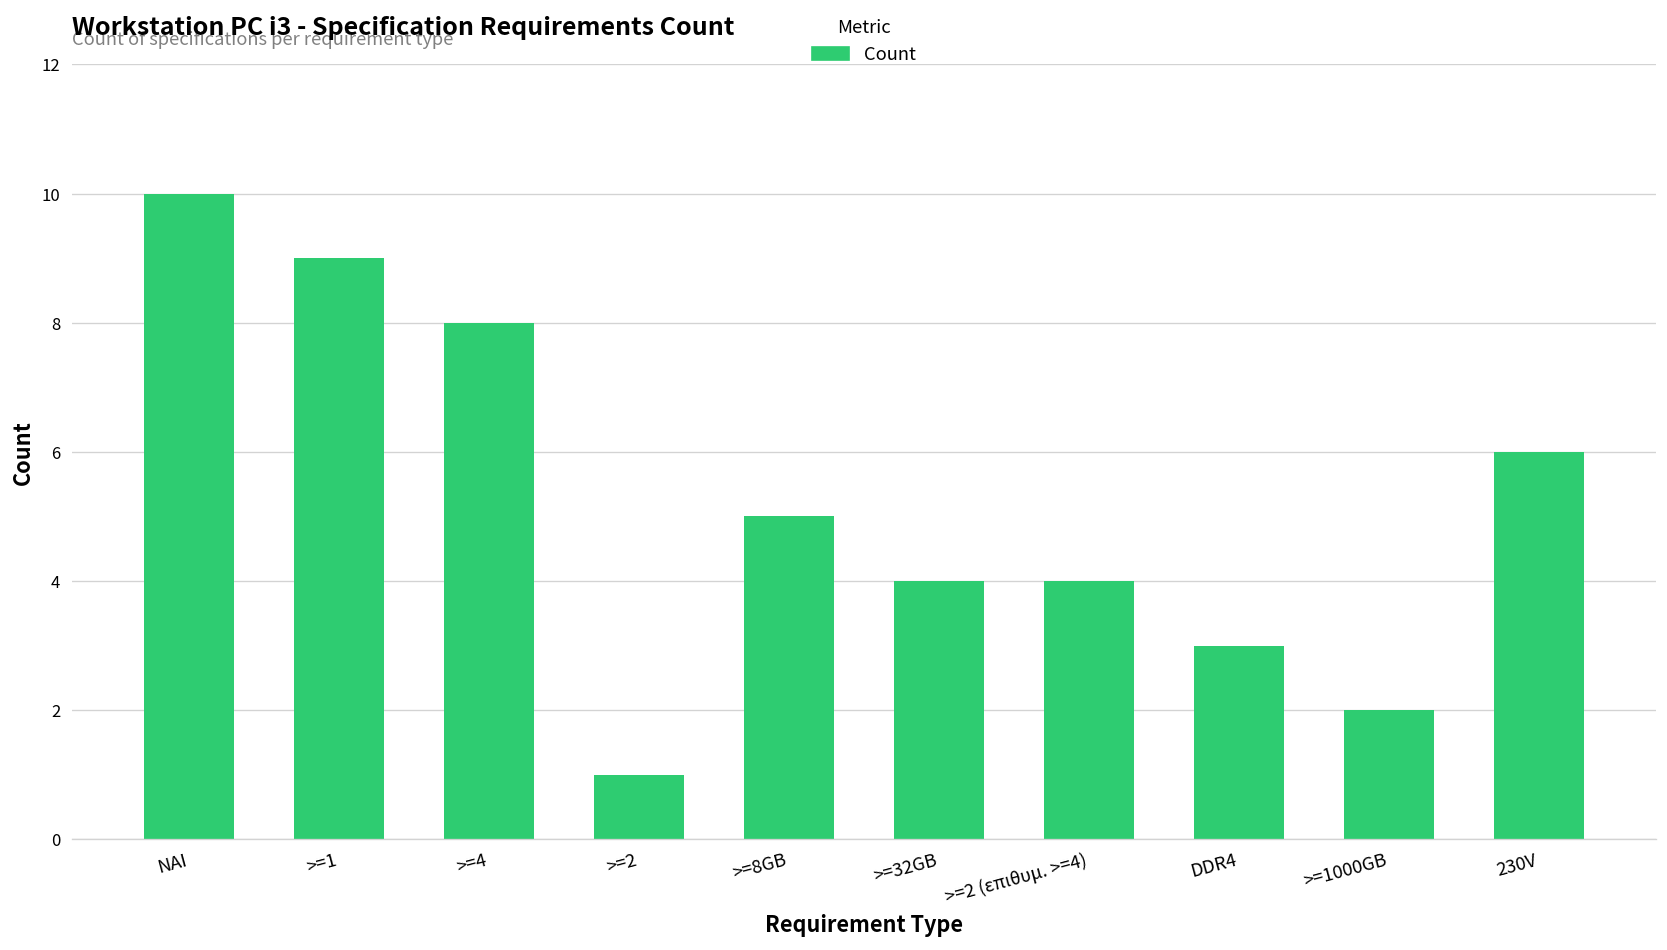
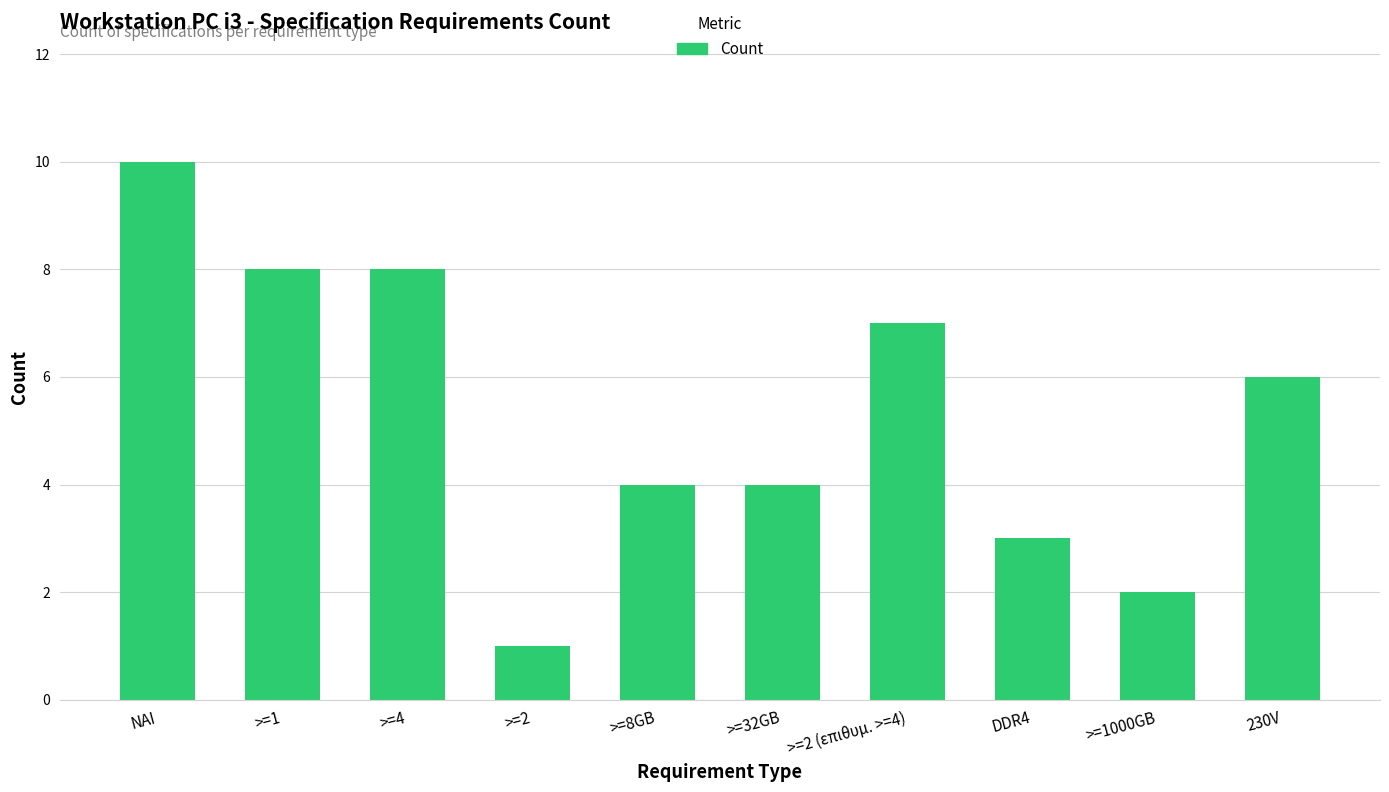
  {
    "ΝΑΙ": 10,
-   ">=1": 9,
+   ">=1": 8,
    ">=4": 8,
    ">=2": 1,
-   ">=8GB": 5,
+   ">=8GB": 4,
    ">=32GB": 4,
-   ">=2 (επιθυμ. >=4)": 4,
+   ">=2 (επιθυμ. >=4)": 7,
    "DDR4": 3,
    ">=1000GB": 2,
    "230V": 6
  }
